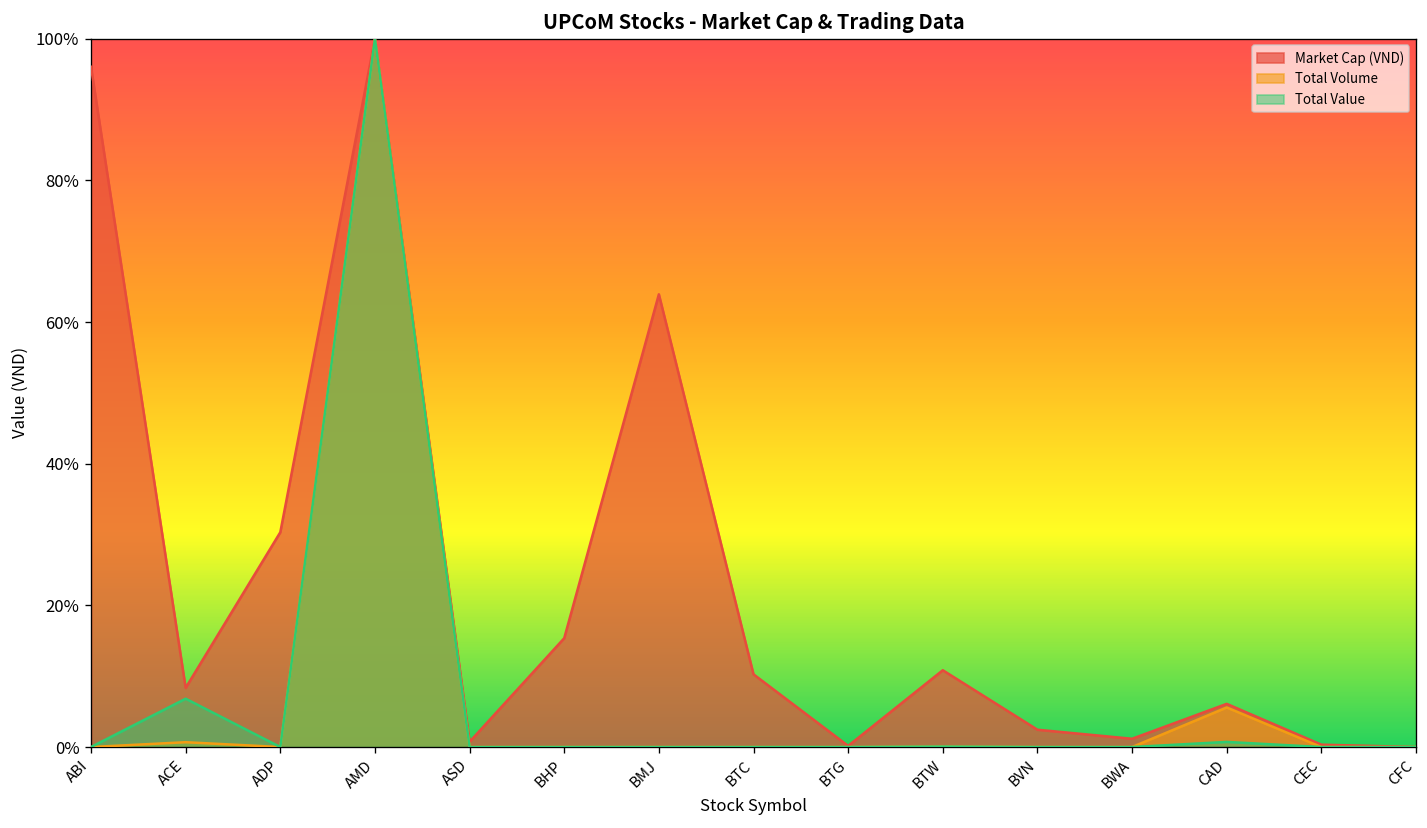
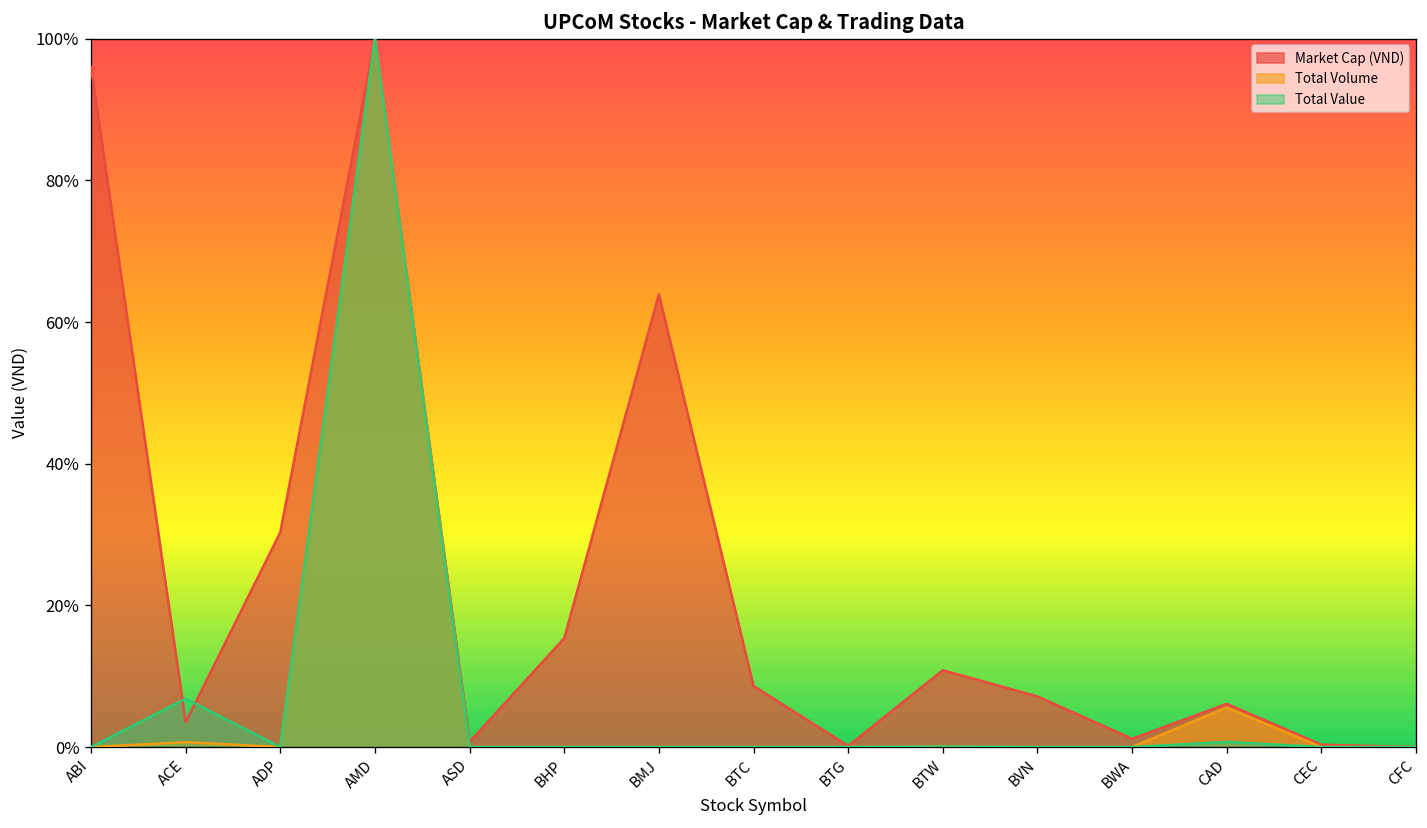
  {
    "Market Cap (VND)": {
      "ABI": "96%",
-     "ACE": "8%",
+     "ACE": "4%",
      "ADP": "30%",
      "ASD": "1%",
      "BHP": "15%",
      "BMJ": "64%",
-     "BTC": "10%",
+     "BTC": "9%",
      "BTW": "11%",
-     "BVN": "2%",
+     "BVN": "7%",
      "BWA": "1%",
      "CAD": "6%"
    },
    "Total Volume": {
      "ACE": "1%",
      "CAD": "6%"
    },
    "Total Value": {
      "ACE": "7%",
      "CAD": "1%"
    }
  }
